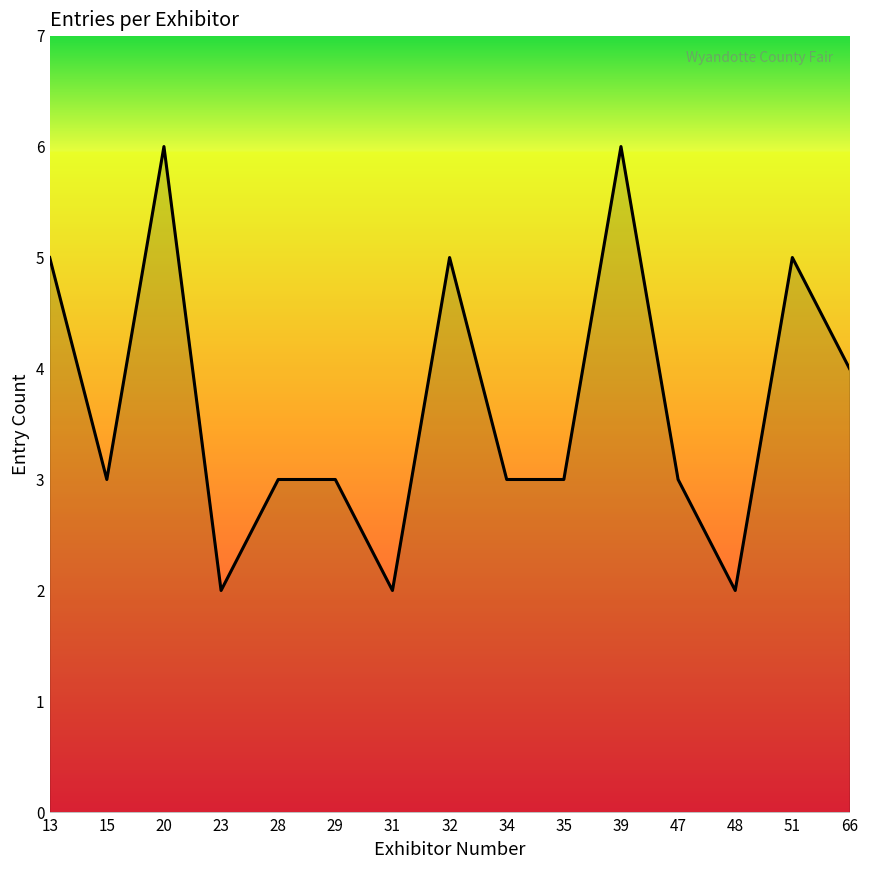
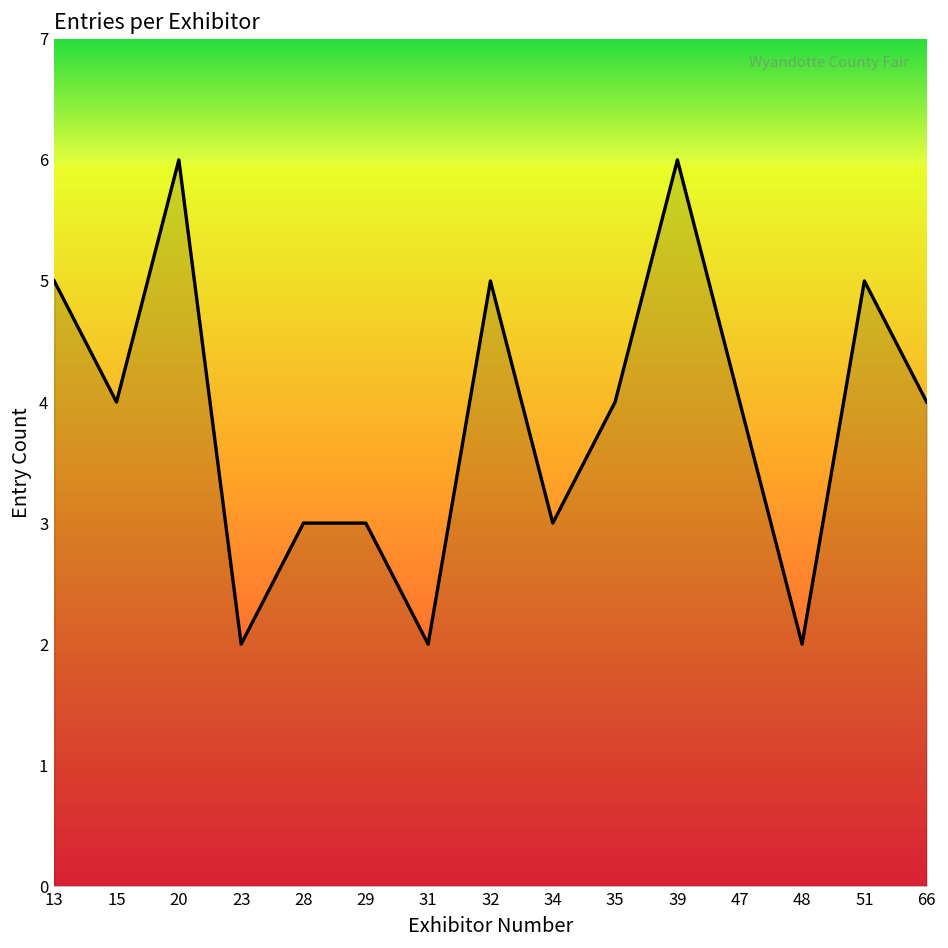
  {
    "13": 5,
-   "15": 3,
+   "15": 4,
    "20": 6,
    "23": 2,
    "28": 3,
    "29": 3,
    "31": 2,
    "32": 5,
    "34": 3,
-   "35": 3,
+   "35": 4,
    "39": 6,
-   "47": 3,
+   "47": 4,
    "48": 2,
    "51": 5,
    "66": 4
  }
